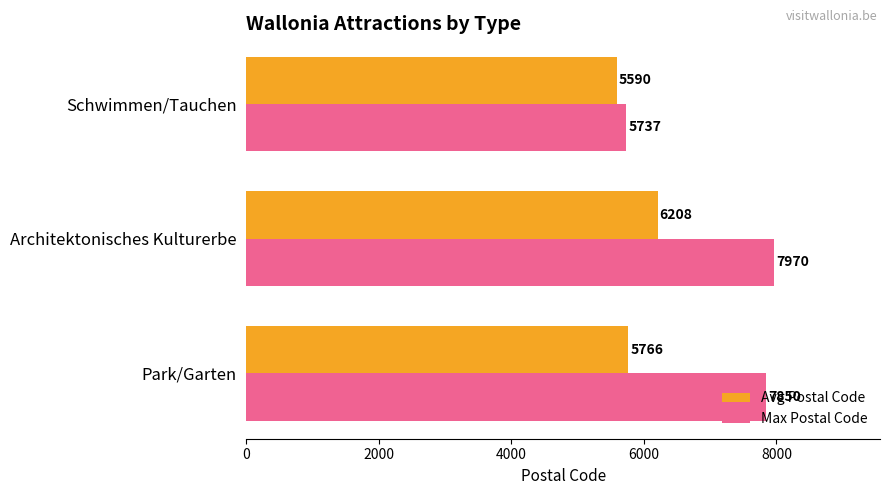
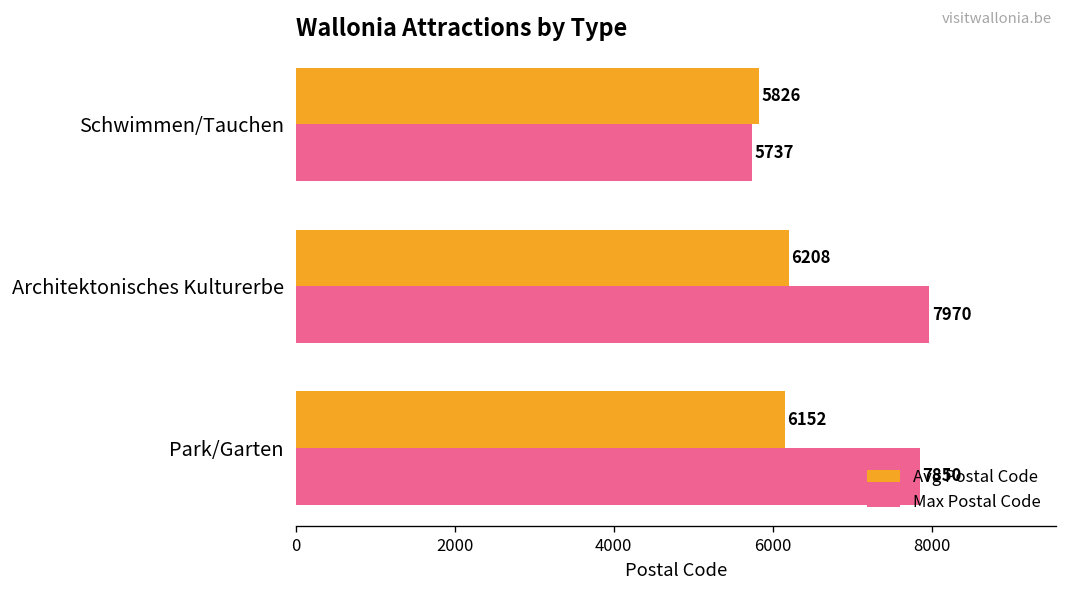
  {
    "Avg Postal Code": {
-     "Schwimmen/Tauchen": 5590,
+     "Schwimmen/Tauchen": 5826,
      "Architektonisches Kulturerbe": 6208,
-     "Park/Garten": 5766
+     "Park/Garten": 6152
    },
    "Max Postal Code": {
      "Schwimmen/Tauchen": 5737,
      "Architektonisches Kulturerbe": 7970,
      "Park/Garten": 7850
    }
  }
